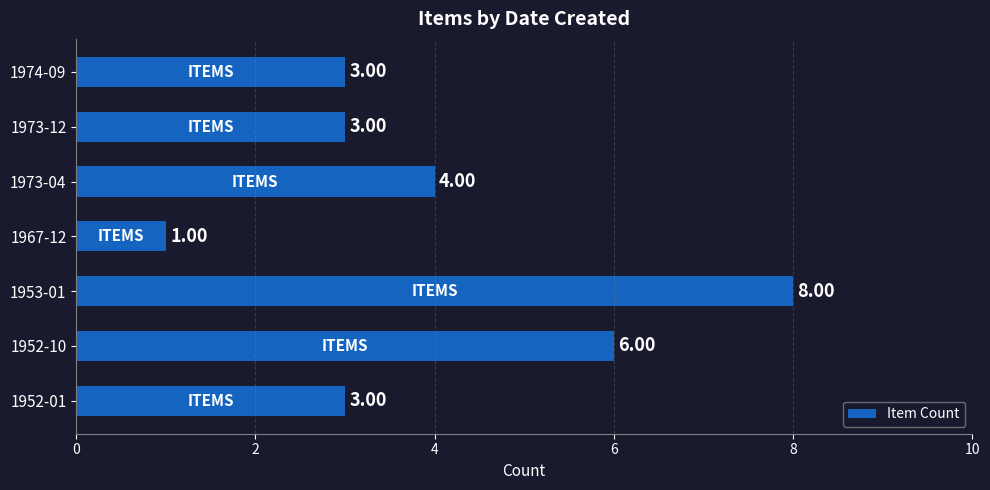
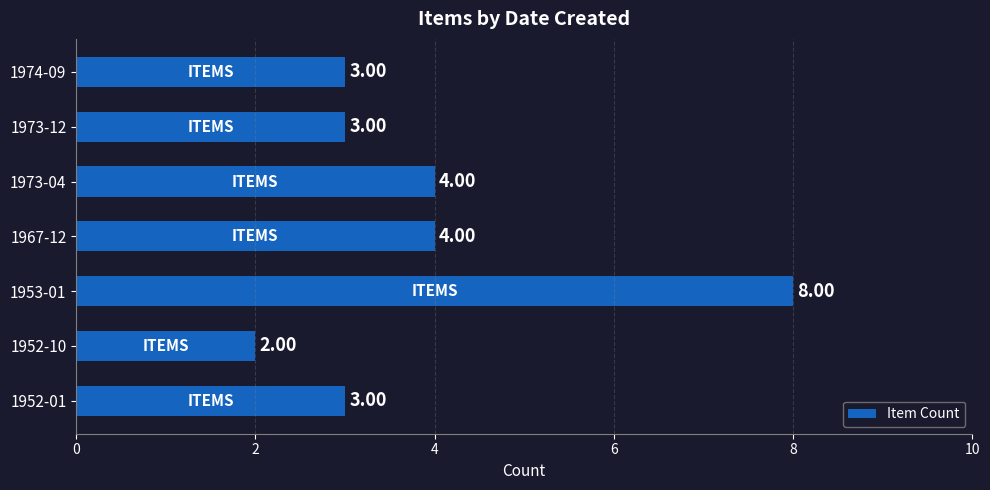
  {
    "1974-09": 3.00,
    "1973-12": 3.00,
    "1973-04": 4.00,
-   "1967-12": 1.00,
+   "1967-12": 4.00,
    "1953-01": 8.00,
-   "1952-10": 6.00,
+   "1952-10": 2.00,
    "1952-01": 3.00
  }
